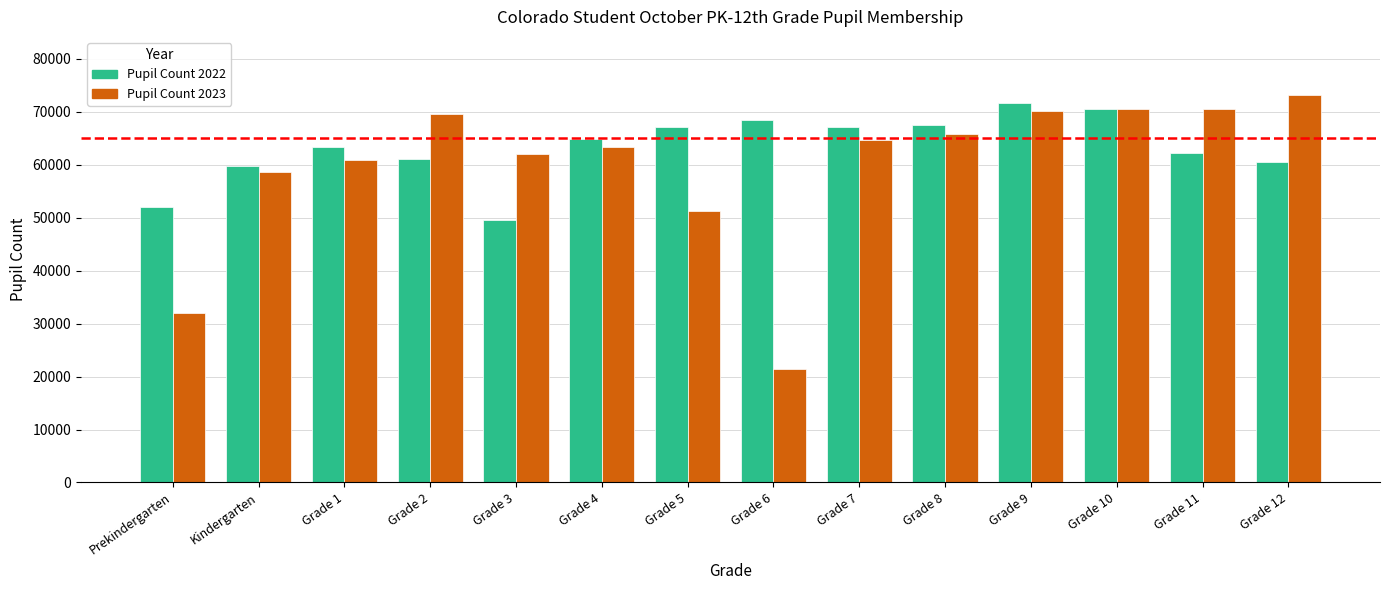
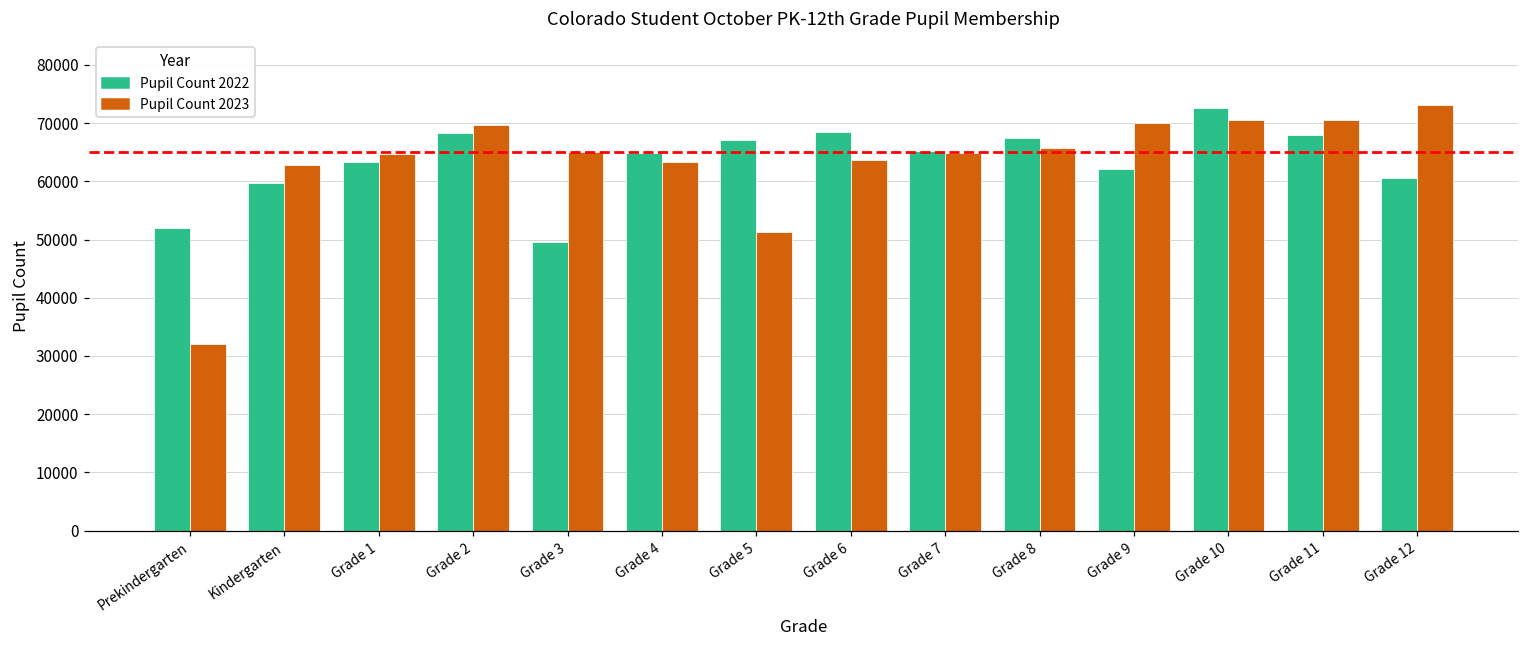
  {
    "Pupil Count 2022": {
      "Prekindergarten": 52000,
      "Kindergarten": 60000,
      "Grade 1": 63000,
-     "Grade 2": 61000,
+     "Grade 2": 68000,
      "Grade 3": 50000,
      "Grade 4": 65000,
      "Grade 5": 67000,
      "Grade 6": 68000,
-     "Grade 7": 67000,
+     "Grade 7": 65000,
      "Grade 8": 67000,
-     "Grade 9": 72000,
-     "Grade 10": 71000,
-     "Grade 11": 62000,
+     "Grade 9": 62000,
+     "Grade 10": 73000,
+     "Grade 11": 68000,
      "Grade 12": 61000
    },
    "Pupil Count 2023": {
      "Prekindergarten": 32000,
-     "Kindergarten": 59000,
-     "Grade 1": 61000,
+     "Kindergarten": 63000,
+     "Grade 1": 65000,
      "Grade 2": 70000,
-     "Grade 3": 62000,
+     "Grade 3": 65000,
      "Grade 4": 63000,
      "Grade 5": 51000,
-     "Grade 6": 21000,
+     "Grade 6": 64000,
      "Grade 7": 65000,
      "Grade 8": 66000,
      "Grade 9": 70000,
      "Grade 10": 71000,
      "Grade 11": 71000,
      "Grade 12": 73000
    }
  }
